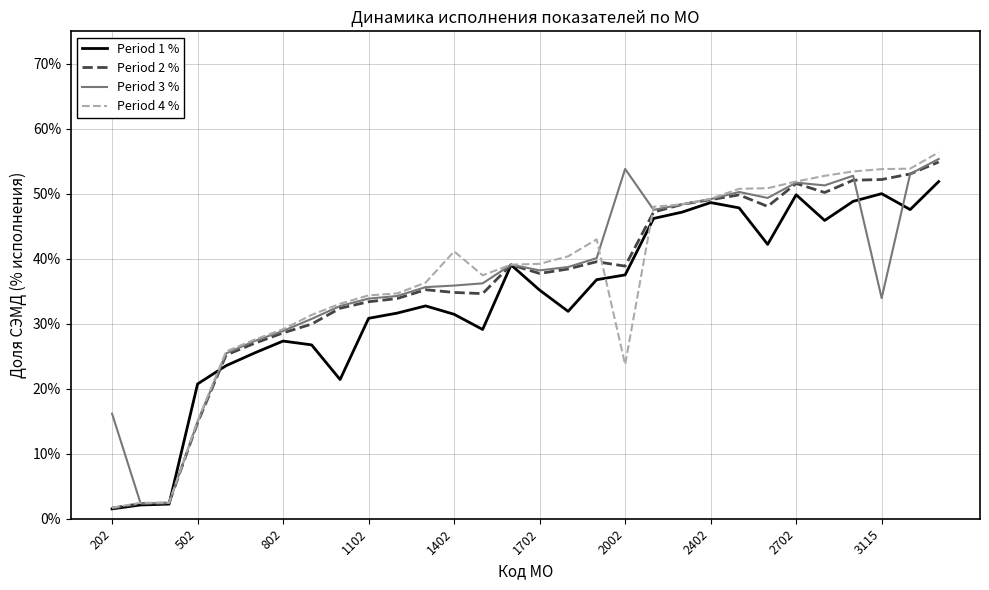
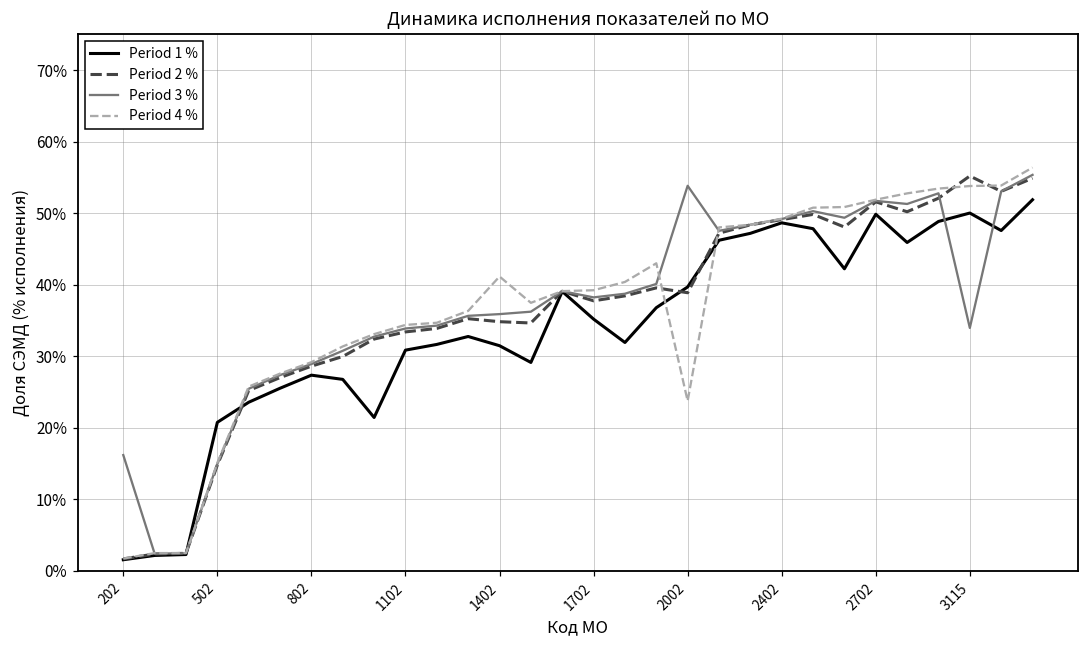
  {
    "Period 1 %": {
      "502": "21%",
      "802": "27%",
      "1102": "31%",
      "1402": "31%",
      "1702": "35%",
-     "2002": "38%",
+     "2002": "40%",
      "2402": "49%",
      "2702": "50%",
      "3115": "50%"
    },
    "Period 2 %": {
      "1102": "33%",
      "1402": "35%",
      "1702": "38%",
      "2002": "39%",
-     "3115": "52%"
+     "3115": "55%"
    },
    "Period 3 %": {
      "202": "16%",
      "1102": "34%",
      "1402": "36%",
      "1702": "38%",
      "2002": "54%",
      "3115": "34%"
    },
    "Period 4 %": {
      "1102": "34%",
      "1402": "41%",
      "1702": "39%",
      "2002": "24%",
      "3115": "54%"
    }
  }
